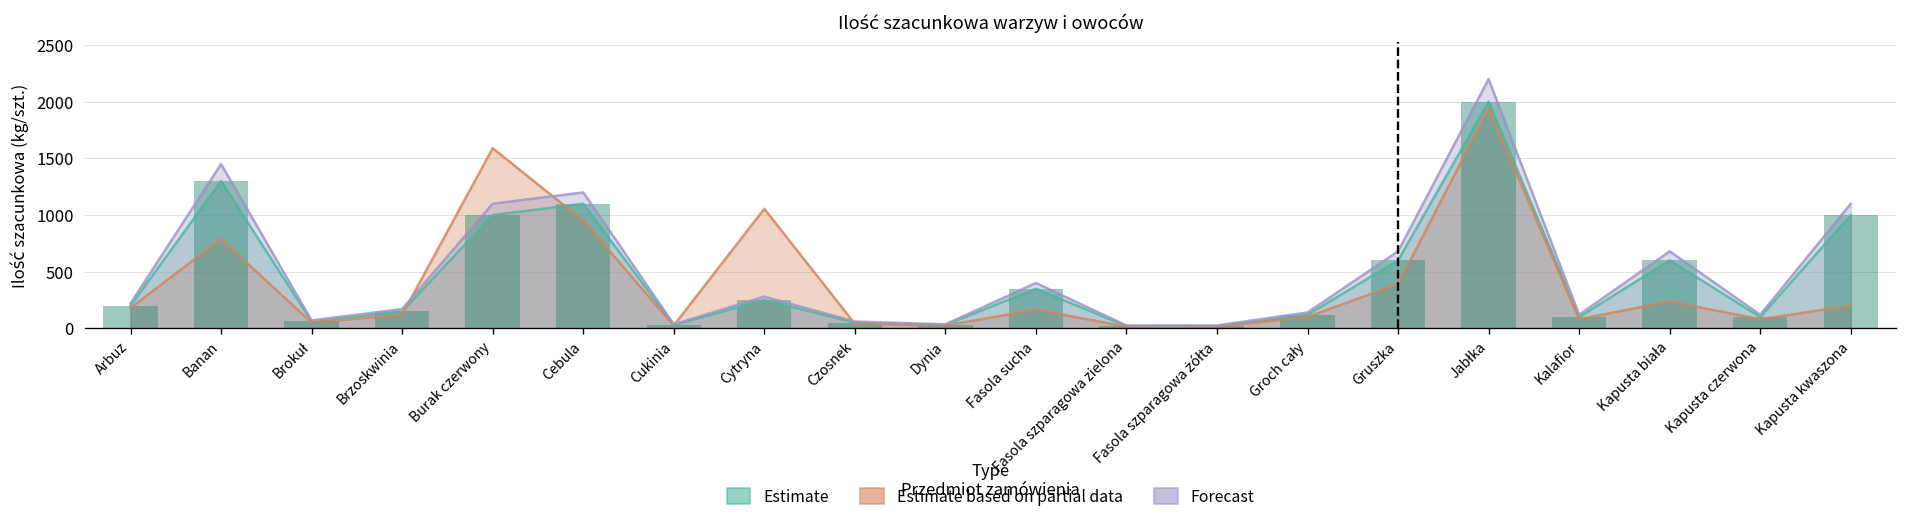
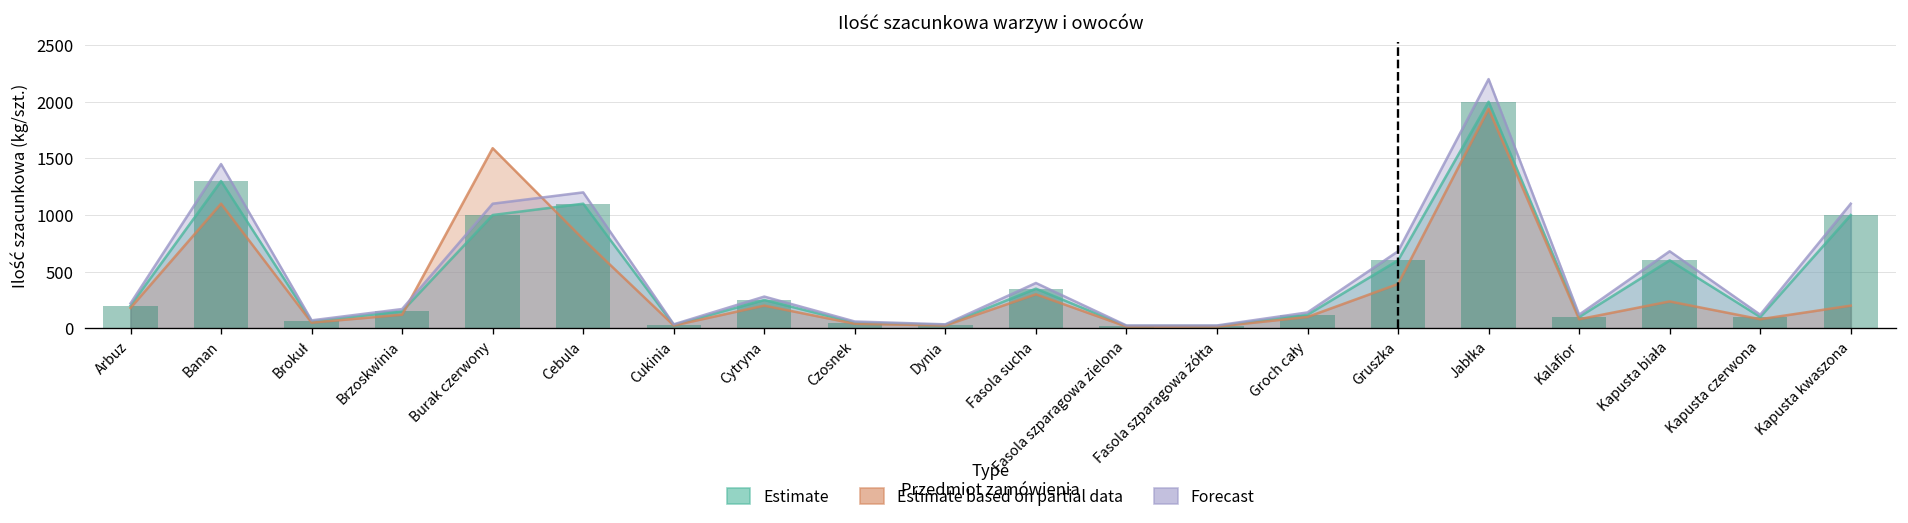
  {
    "Estimate based on partial data": {
-     "Banan": 800,
+     "Banan": 1100,
      "Brzoskwinia": 100,
      "Burak czerwony": 1600,
-     "Cebula": 1000,
-     "Cytryna": 1100,
-     "Fasola sucha": 200,
+     "Cebula": 800,
+     "Cytryna": 200,
+     "Fasola sucha": 300,
      "Gruszka": 400,
      "Jabłka": 1900,
      "Kapusta biała": 200,
      "Kapusta kwaszona": 200
    }
  }
